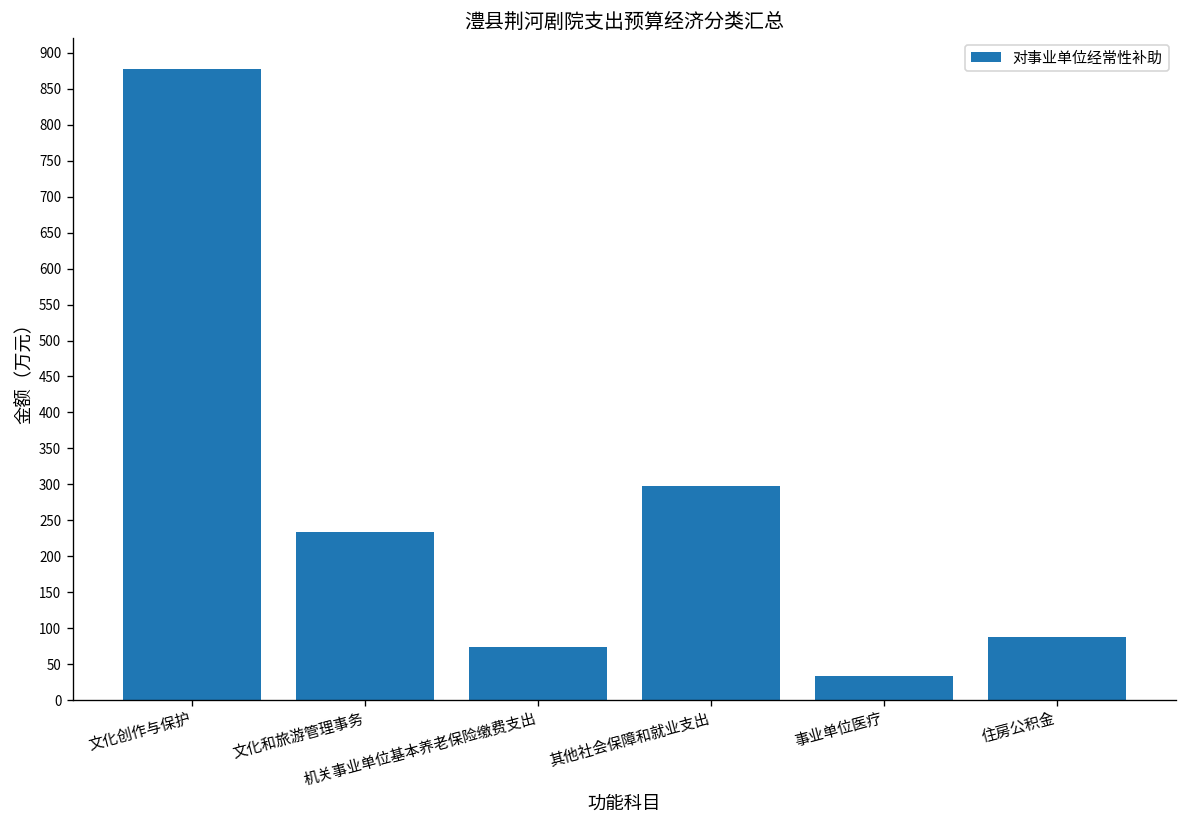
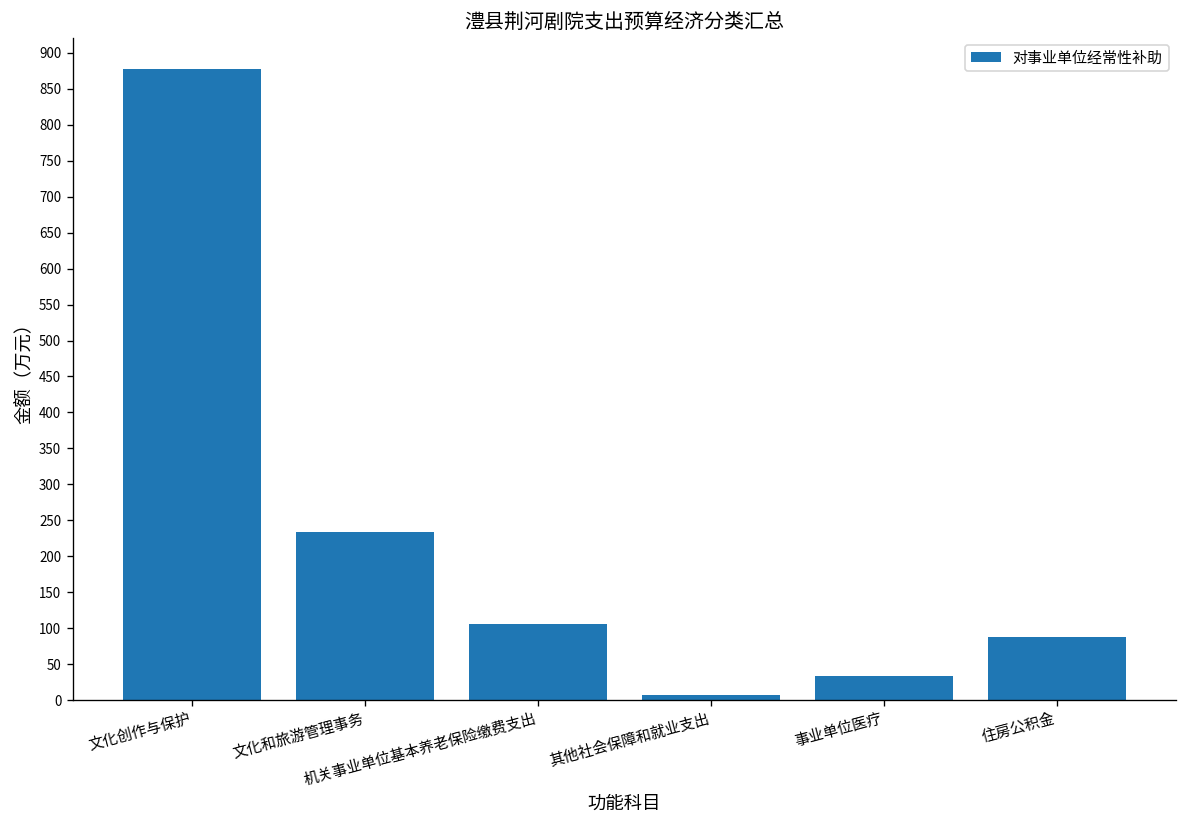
  {
    "文化创作与保护": 880,
    "文化和旅游管理事务": 230,
-   "机关事业单位基本养老保险缴费支出": 70,
-   "其他社会保障和就业支出": 300,
+   "机关事业单位基本养老保险缴费支出": 110,
+   "其他社会保障和就业支出": 10,
    "事业单位医疗": 30,
    "住房公积金": 90
  }
